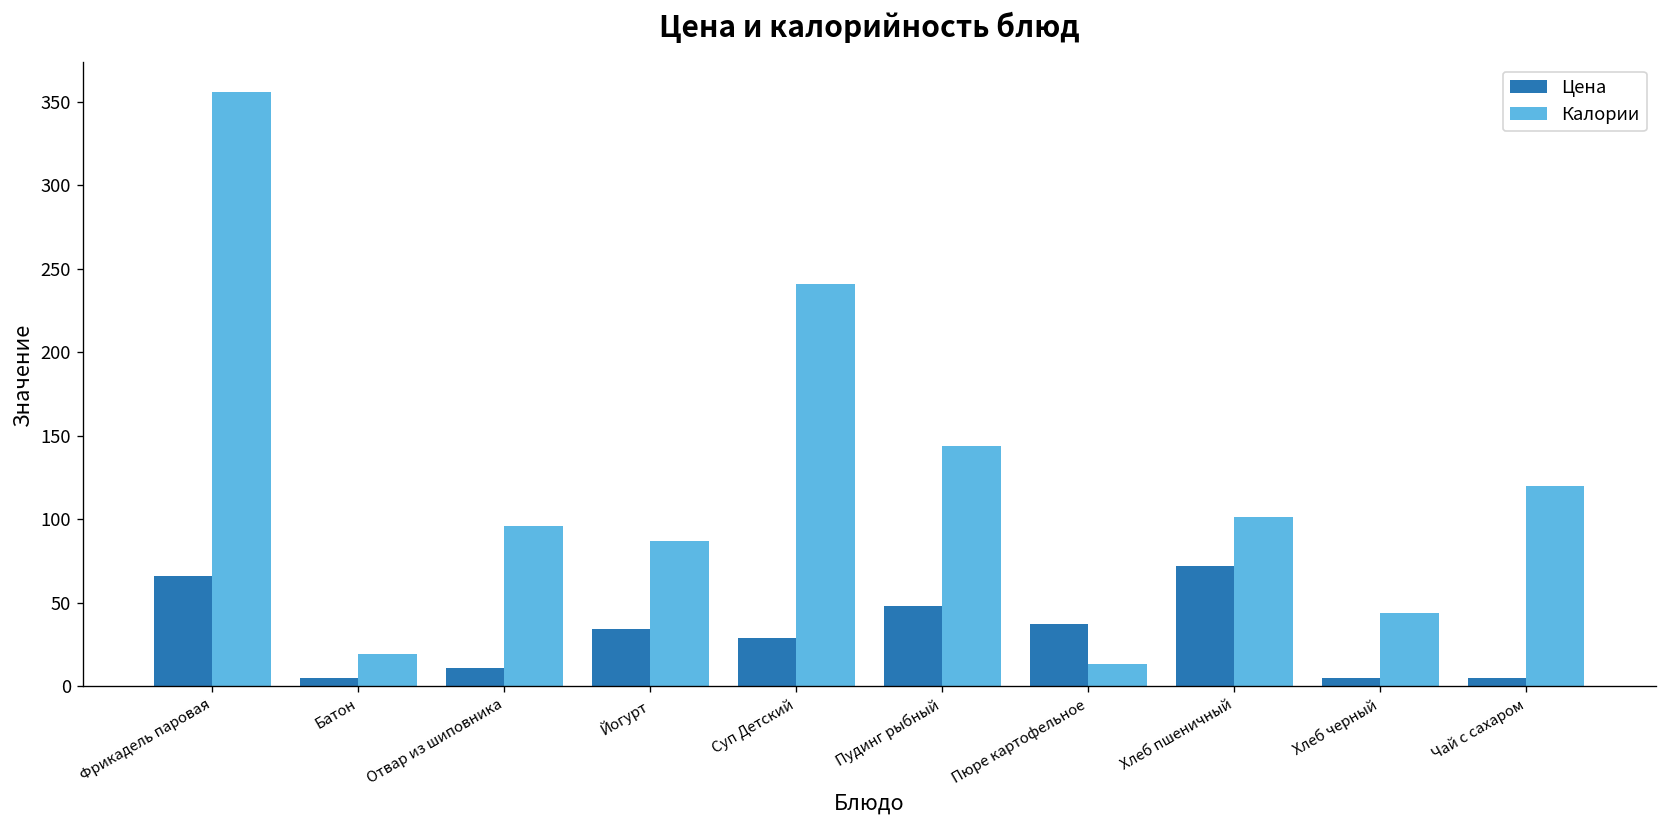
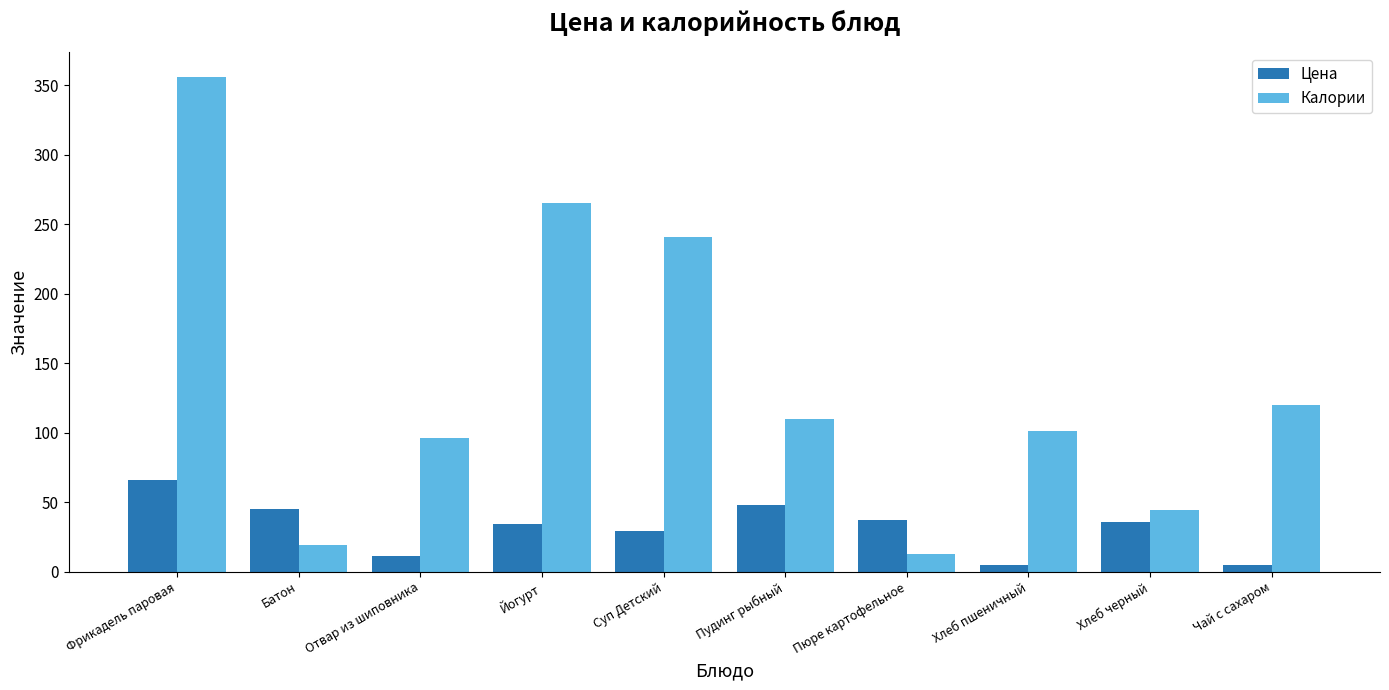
  {
    "Цена": {
      "Фрикадель паровая": 66,
-     "Батон": 5,
+     "Батон": 45,
      "Отвар из шиповника": 11,
      "Йогурт": 34,
      "Суп Детский": 29,
      "Пудинг рыбный": 48,
      "Пюре картофельное": 37,
-     "Хлеб пшеничный": 72,
-     "Хлеб черный": 5,
+     "Хлеб пшеничный": 5,
+     "Хлеб черный": 36,
      "Чай с сахаром": 5
    },
    "Калории": {
      "Фрикадель паровая": 356,
      "Батон": 19,
      "Отвар из шиповника": 96,
-     "Йогурт": 87,
+     "Йогурт": 265,
      "Суп Детский": 241,
-     "Пудинг рыбный": 144,
+     "Пудинг рыбный": 110,
      "Пюре картофельное": 13,
      "Хлеб пшеничный": 101,
      "Хлеб черный": 44,
      "Чай с сахаром": 120
    }
  }
